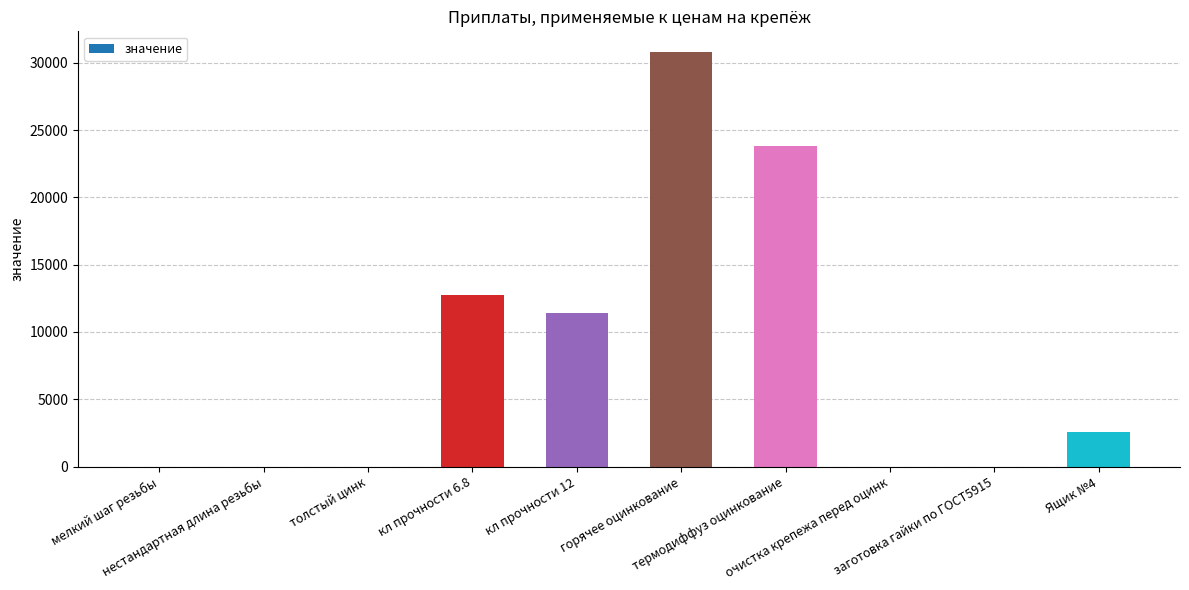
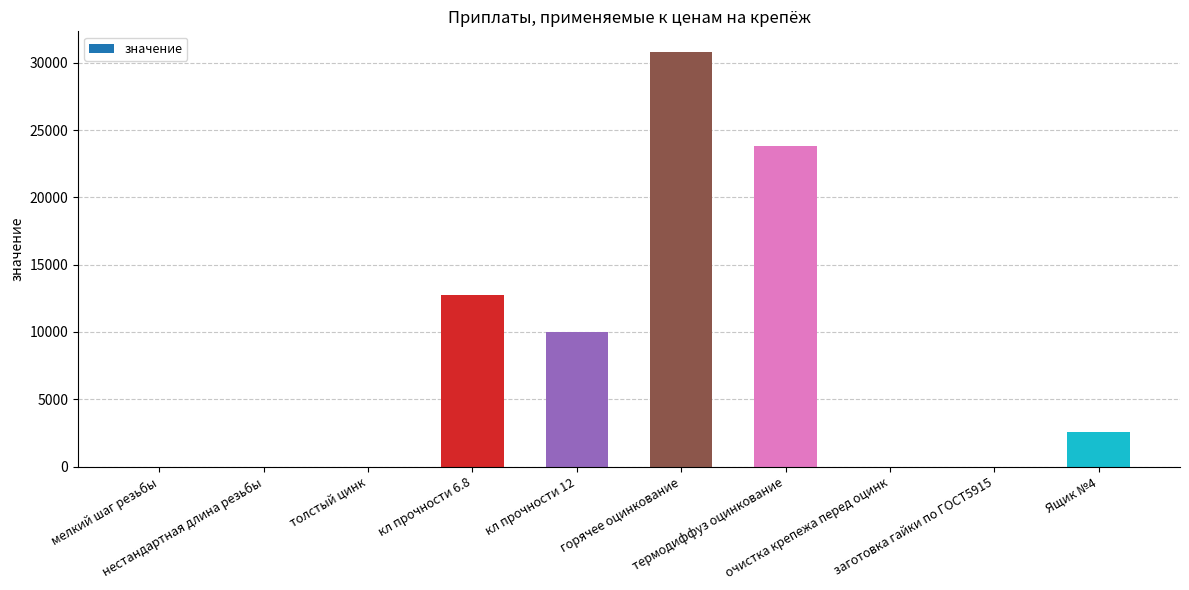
  {
    "кл прочности 6.8": 12700,
-   "кл прочности 12": 11400,
+   "кл прочности 12": 10000,
    "горячее оцинкование": 30800,
    "термодиффуз оцинкование": 23800,
    "Ящик №4": 2600
  }
